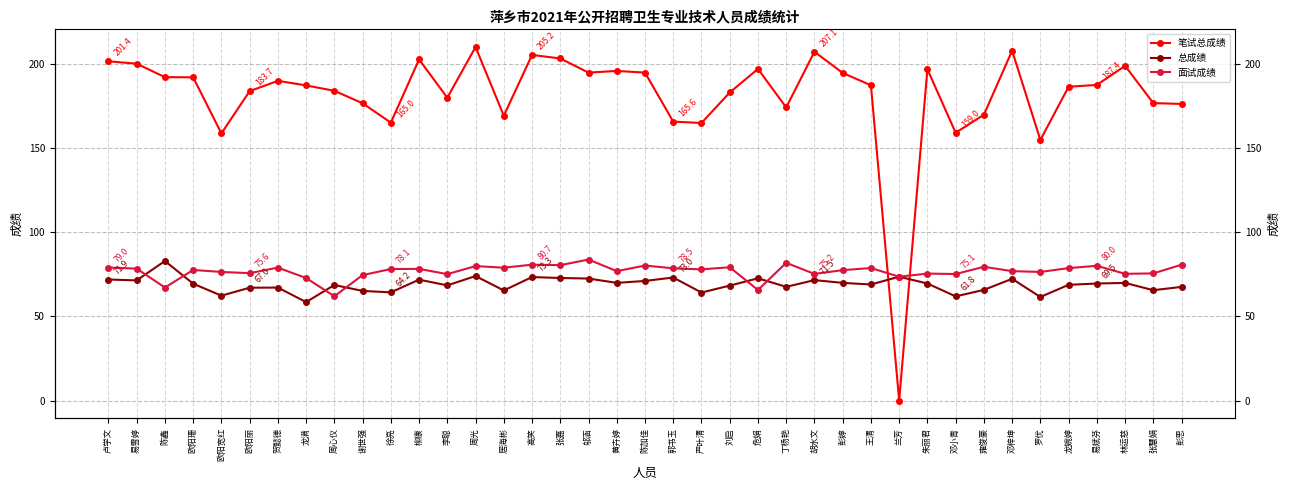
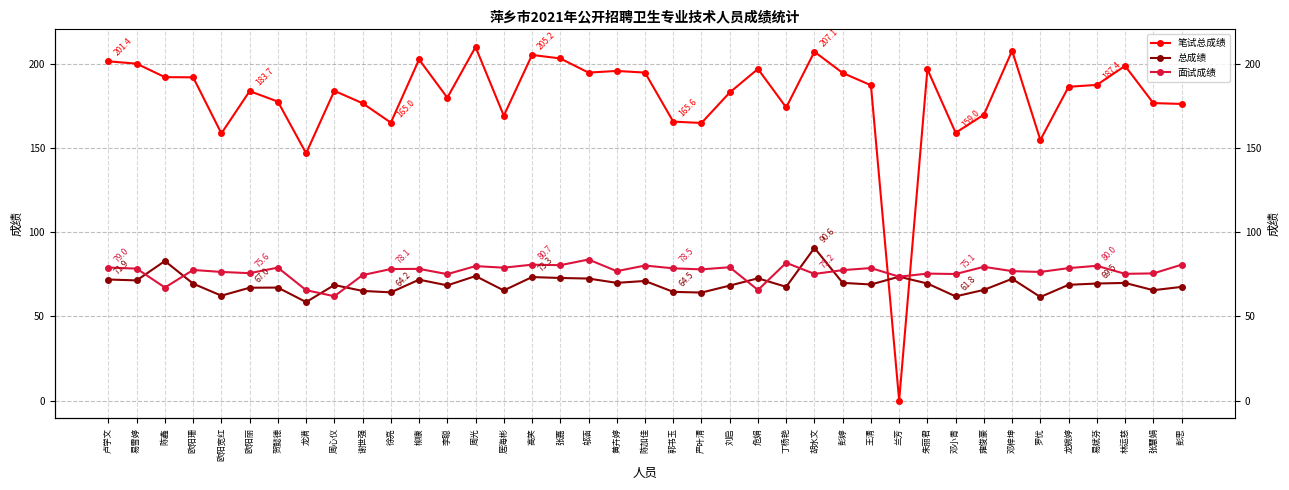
  {
    "笔试总成绩": {
      "易雪婷": 200,
      "陈鑫": 192,
      "欧阳珊": 192,
      "欧阳宽红": 159,
-     "贺懿德": 190,
-     "龙满": 187,
+     "贺懿德": 178,
+     "龙满": 147,
      "周心仪": 184,
      "谢世强": 177,
      "柳康": 203,
      "李聪": 180,
      "周光": 210,
      "居海彬": 169,
      "张嘉": 203,
      "邬涵": 195,
      "黄卉婷": 196,
      "陈加佳": 195,
      "刘启": 183,
      "危娟": 197,
      "丁杨艳": 174,
      "彭婷": 195,
      "王清": 187,
      "兰芳": 0,
      "朱丽君": 197,
      "邓梓坤": 208,
      "罗优": 155,
      "龙婉婷": 186,
      "张慧娟": 177,
      "彭思": 176
    },
    "总成绩": {
      "徐亮": 64.2,
-     "郭书玉": 73.0,
-     "胡水文": 71.5,
+     "郭书玉": 64.5,
+     "胡水文": 90.6,
      "邓小青": 61.8,
      "易斌芬": 69.5
    },
    "面试成绩": {
      "易雪婷": 78,
      "陈鑫": 67,
      "欧阳珊": 78,
      "欧阳宽红": 76,
      "贺懿德": 79,
-     "龙满": 73,
+     "龙满": 66,
      "周心仪": 62,
      "谢世强": 74,
      "柳康": 78,
      "李聪": 75,
      "周光": 80,
      "居海彬": 79,
      "张嘉": 80,
      "邬涵": 84,
      "黄卉婷": 77,
      "陈加佳": 80,
      "严叶清": 78,
      "刘启": 79,
      "危娟": 66,
      "丁杨艳": 82,
      "彭婷": 77,
      "王清": 79,
      "朱丽君": 75,
      "雍俊豪": 79,
      "邓梓坤": 77,
      "罗优": 76,
      "龙婉婷": 79,
      "林运慈": 75,
      "张慧娟": 75,
      "彭思": 81
    }
  }
